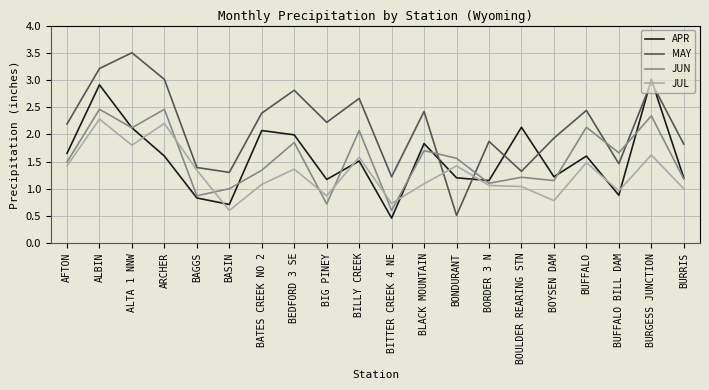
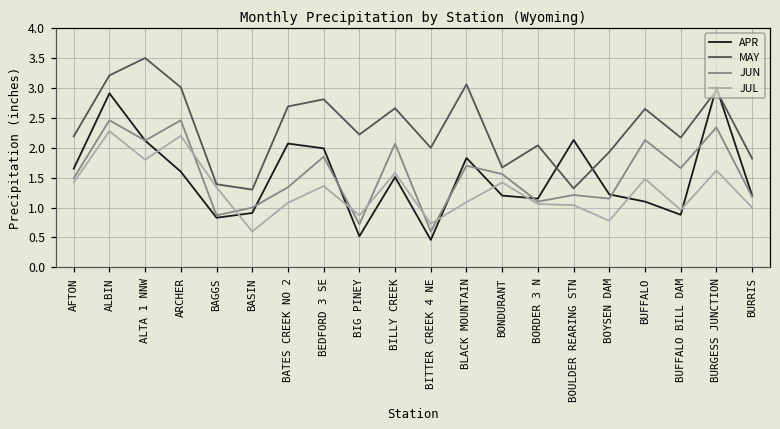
  {
    "APR": {
      "AFTON": 1.7,
      "ALBIN": 2.9,
      "ARCHER": 1.6,
-     "BASIN": 0.7,
+     "BASIN": 0.9,
      "BATES CREEK NO 2": 2.1,
      "BEDFORD 3 SE": 2.0,
-     "BIG PINEY": 1.2,
+     "BIG PINEY": 0.5,
      "BILLY CREEK": 1.5,
      "BITTER CREEK 4 NE": 0.5,
      "BLACK MOUNTAIN": 1.8,
      "BONDURANT": 1.2,
      "BORDER 3 N": 1.2,
      "BOULDER REARING STN": 2.1,
      "BOYSEN DAM": 1.2,
-     "BUFFALO": 1.6,
+     "BUFFALO": 1.1,
      "BUFFALO BILL DAM": 0.9
    },
    "MAY": {
      "AFTON": 2.2,
      "ALBIN": 3.2,
      "ALTA 1 NNW": 3.5,
      "ARCHER": 3.0,
      "BAGGS": 1.4,
      "BASIN": 1.3,
-     "BATES CREEK NO 2": 2.4,
+     "BATES CREEK NO 2": 2.7,
      "BEDFORD 3 SE": 2.8,
      "BIG PINEY": 2.2,
      "BILLY CREEK": 2.7,
-     "BITTER CREEK 4 NE": 1.2,
-     "BLACK MOUNTAIN": 2.4,
-     "BONDURANT": 0.5,
-     "BORDER 3 N": 1.9,
+     "BITTER CREEK 4 NE": 2.0,
+     "BLACK MOUNTAIN": 3.1,
+     "BONDURANT": 1.7,
+     "BORDER 3 N": 2.0,
      "BOULDER REARING STN": 1.3,
      "BOYSEN DAM": 1.9,
-     "BUFFALO": 2.4,
-     "BUFFALO BILL DAM": 1.5,
+     "BUFFALO": 2.7,
+     "BUFFALO BILL DAM": 2.2,
      "BURRIS": 1.8
    }
  }
